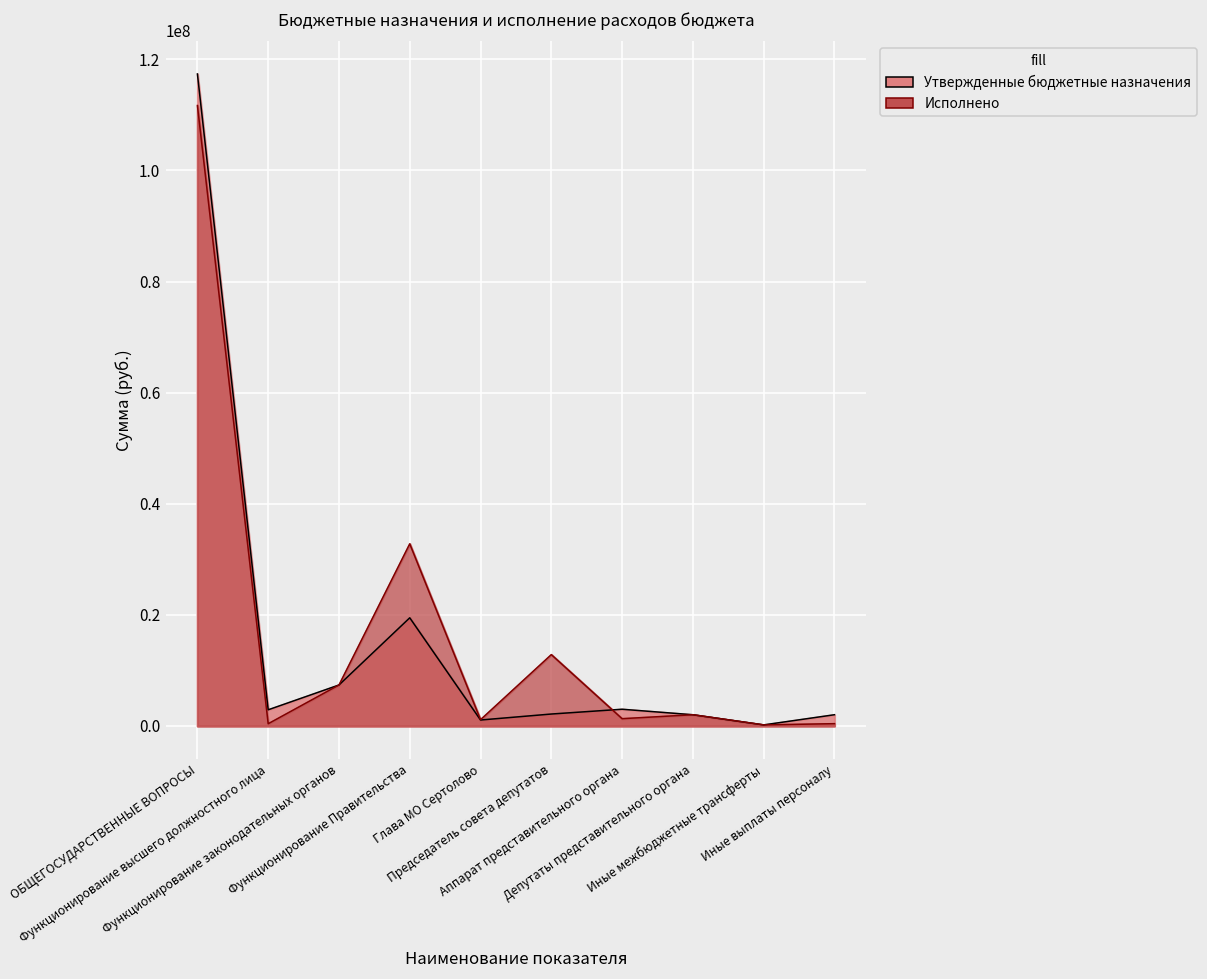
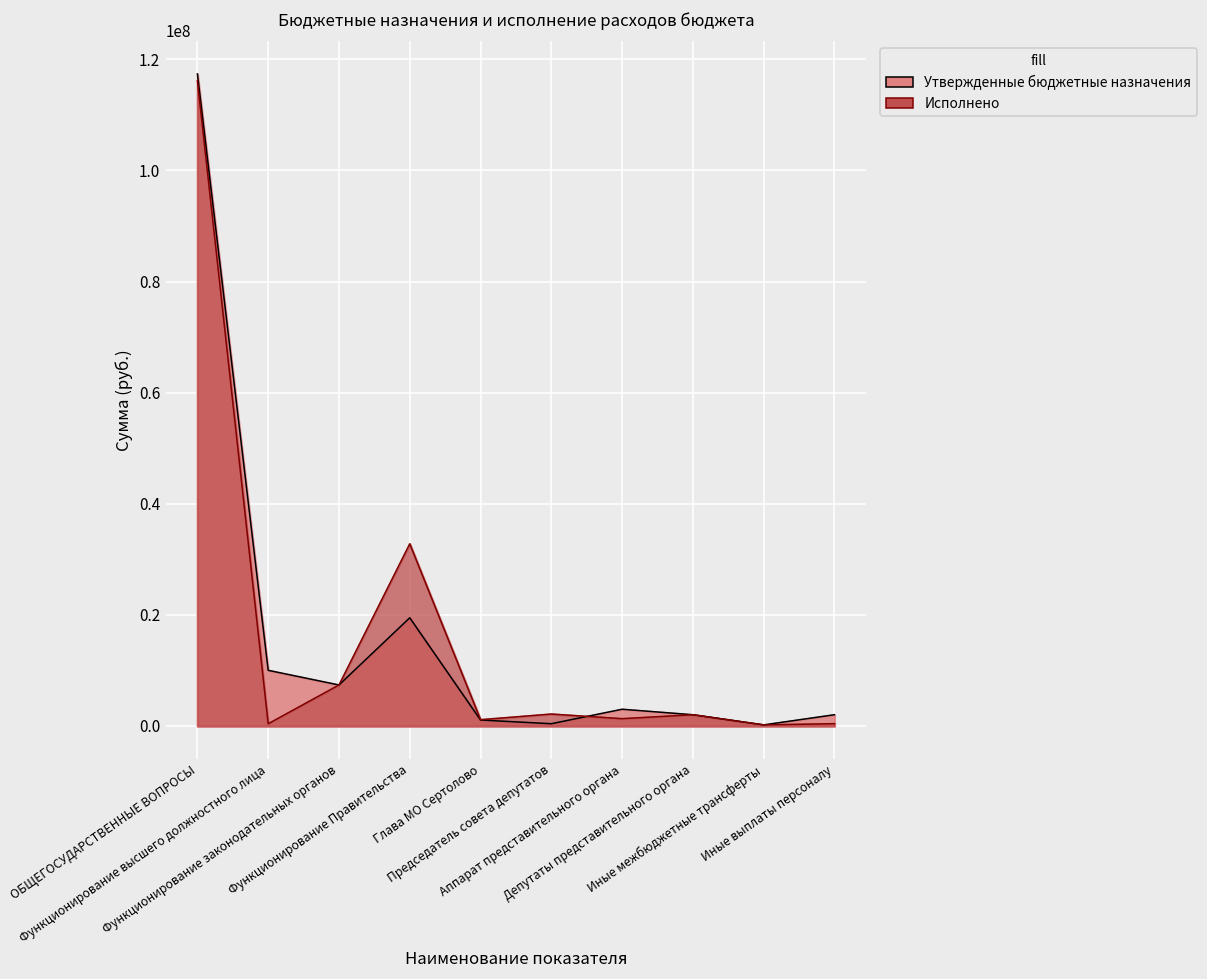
  {
    "Утвержденные бюджетные назначения": {
      "ОБЩЕГОСУДАРСТВЕННЫЕ ВОПРОСЫ": 117000000,
-     "Функционирование высшего должностного лица": 3000000,
+     "Функционирование высшего должностного лица": 10000000,
      "Функционирование Правительства": 19000000,
-     "Председатель совета депутатов": 2000000,
+     "Председатель совета депутатов": 0,
      "Аппарат представительного органа": 3000000,
      "Иные выплаты персоналу": 2000000
    },
    "Исполнено": {
-     "ОБЩЕГОСУДАРСТВЕННЫЕ ВОПРОСЫ": 112000000,
+     "ОБЩЕГОСУДАРСТВЕННЫЕ ВОПРОСЫ": 116000000,
      "Функционирование высшего должностного лица": 0,
      "Функционирование Правительства": 33000000,
-     "Председатель совета депутатов": 13000000,
+     "Председатель совета депутатов": 2000000,
      "Аппарат представительного органа": 1000000,
      "Иные выплаты персоналу": 0
    }
  }
